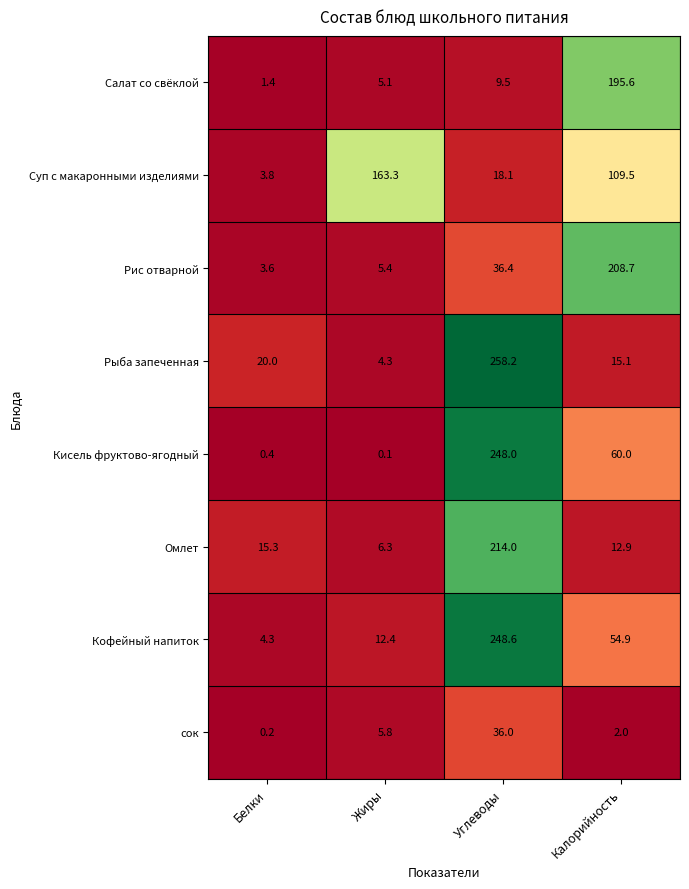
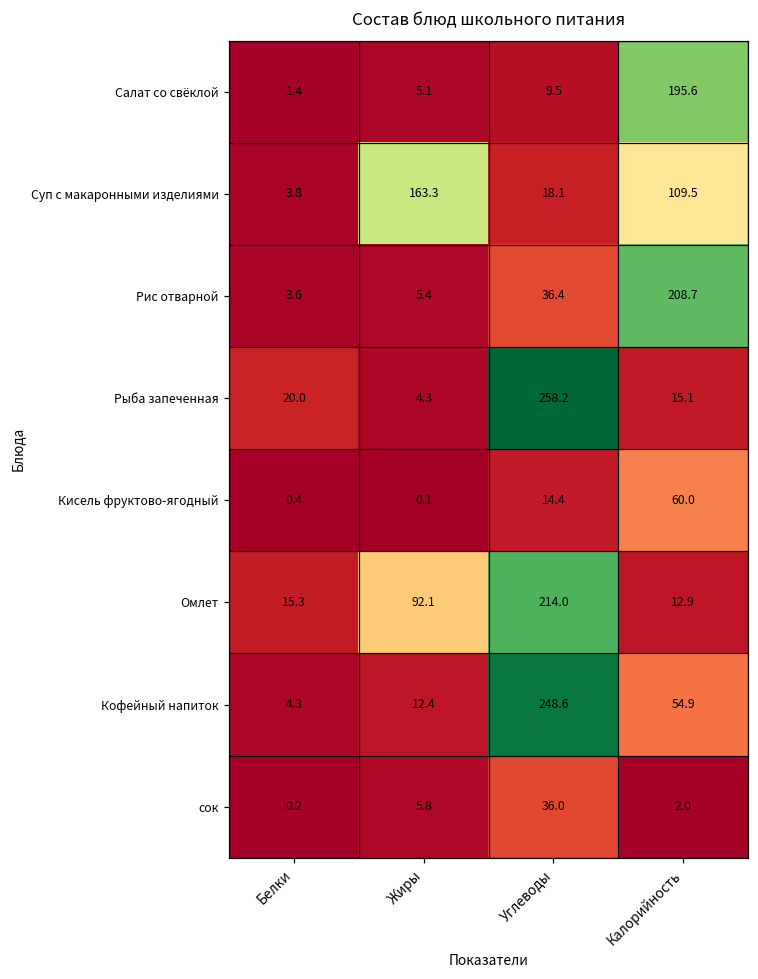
  {
    "Салат со свёклой": {
      "Белки": 1.4,
      "Жиры": 5.1,
      "Углеводы": 9.5,
      "Калорийность": 195.6
    },
    "Суп с макаронными изделиями": {
      "Белки": 3.8,
      "Жиры": 163.3,
      "Углеводы": 18.1,
      "Калорийность": 109.5
    },
    "Рис отварной": {
      "Белки": 3.6,
      "Жиры": 5.4,
      "Углеводы": 36.4,
      "Калорийность": 208.7
    },
    "Рыба запеченная": {
      "Белки": 20.0,
      "Жиры": 4.3,
      "Углеводы": 258.2,
      "Калорийность": 15.1
    },
    "Кисель фруктово-ягодный": {
      "Белки": 0.4,
      "Жиры": 0.1,
-     "Углеводы": 248.0,
+     "Углеводы": 14.4,
      "Калорийность": 60.0
    },
    "Омлет": {
      "Белки": 15.3,
-     "Жиры": 6.3,
+     "Жиры": 92.1,
      "Углеводы": 214.0,
      "Калорийность": 12.9
    },
    "Кофейный напиток": {
      "Белки": 4.3,
      "Жиры": 12.4,
      "Углеводы": 248.6,
      "Калорийность": 54.9
    },
    "сок": {
      "Белки": 0.2,
      "Жиры": 5.8,
      "Углеводы": 36.0,
      "Калорийность": 2.0
    }
  }
